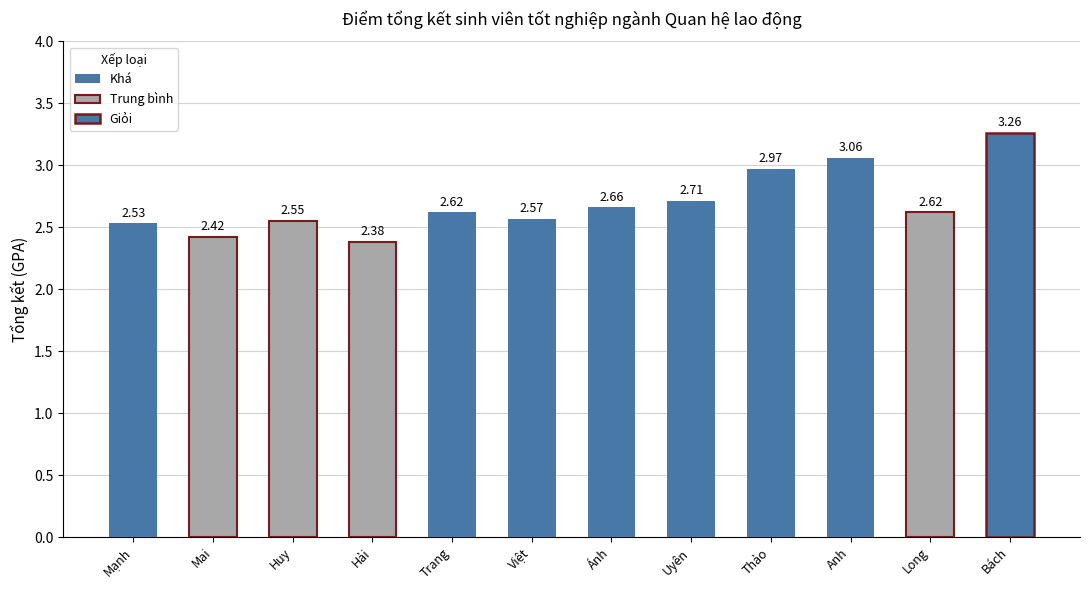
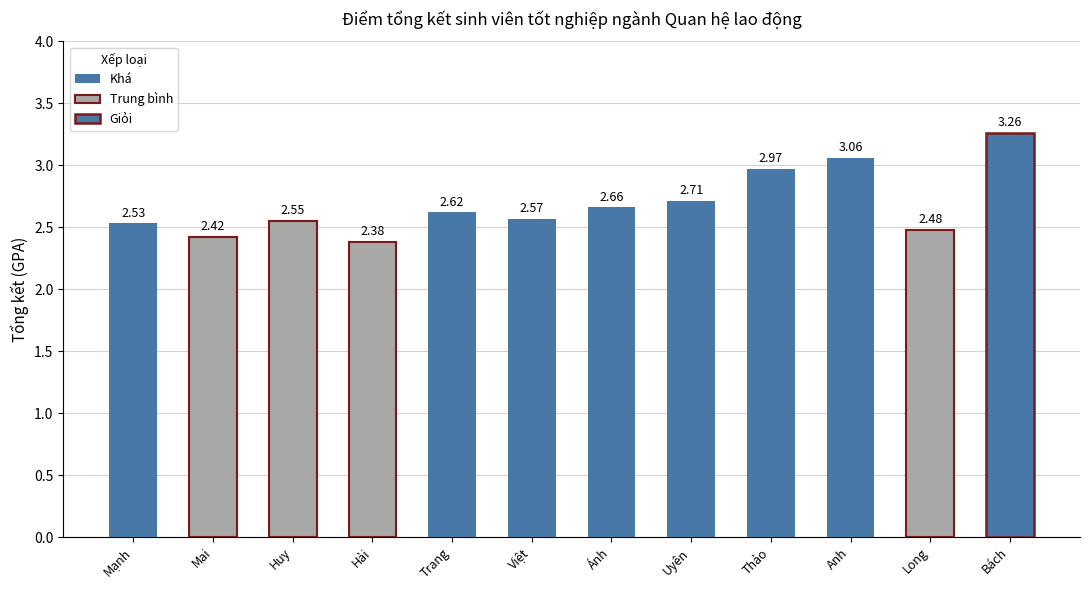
  {
    "Trung bình": {
      "Mai": 2.42,
      "Huy": 2.55,
      "Hải": 2.38,
-     "Long": 2.62
+     "Long": 2.48
    }
  }
